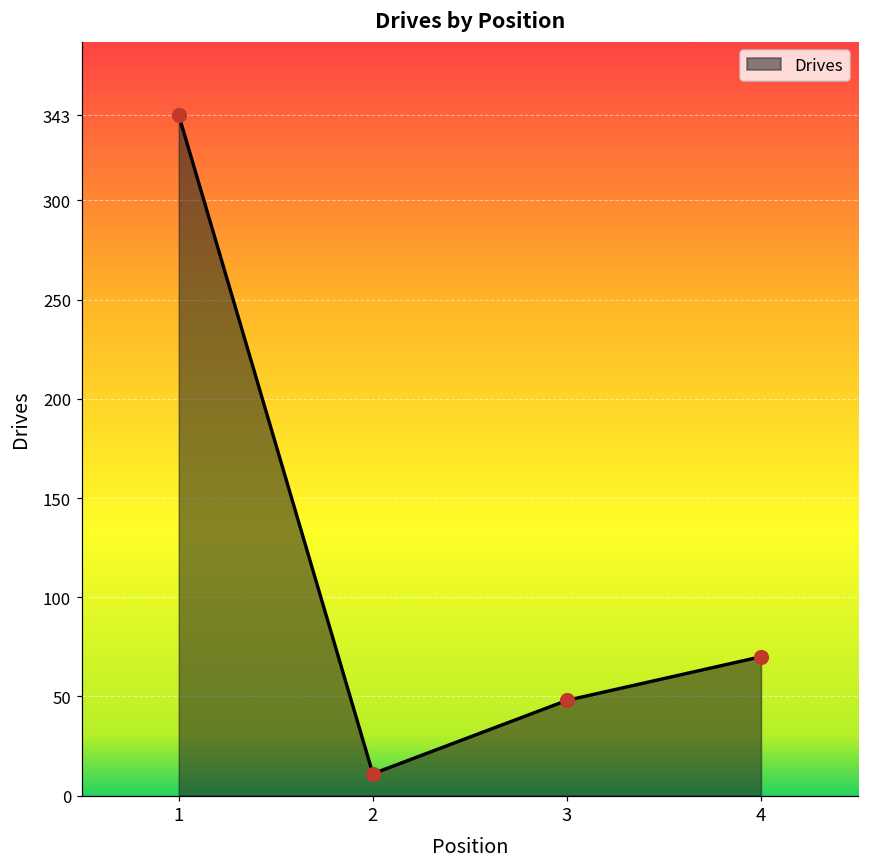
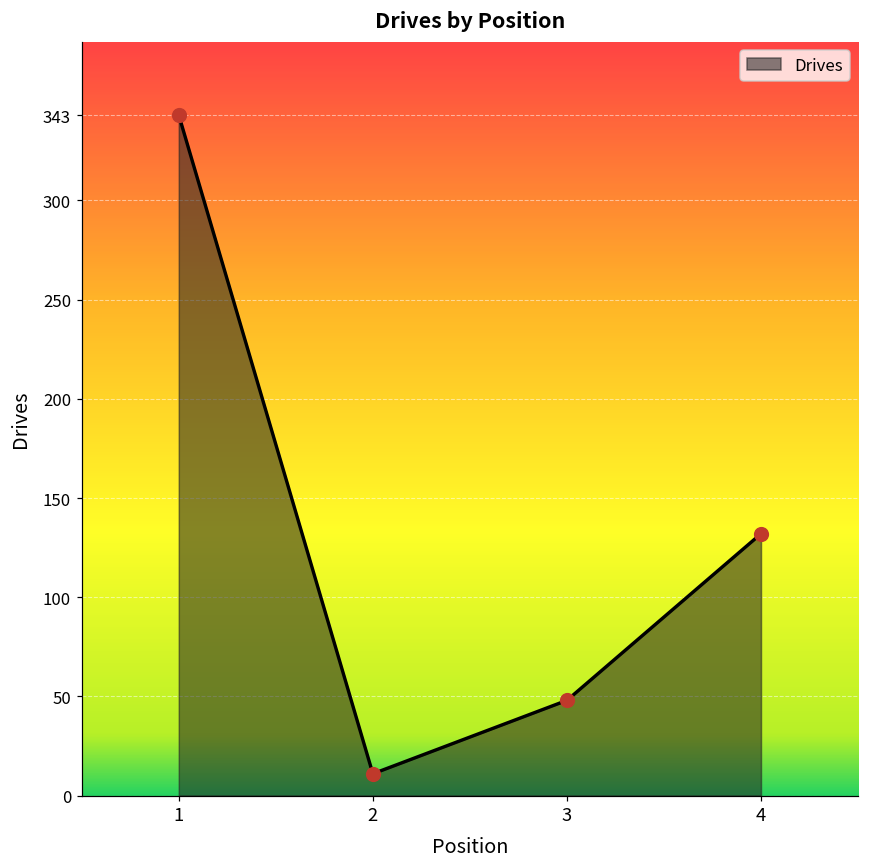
  {
    "1": 343,
    "2": 11,
    "3": 48,
-   "4": 70
+   "4": 132
  }
